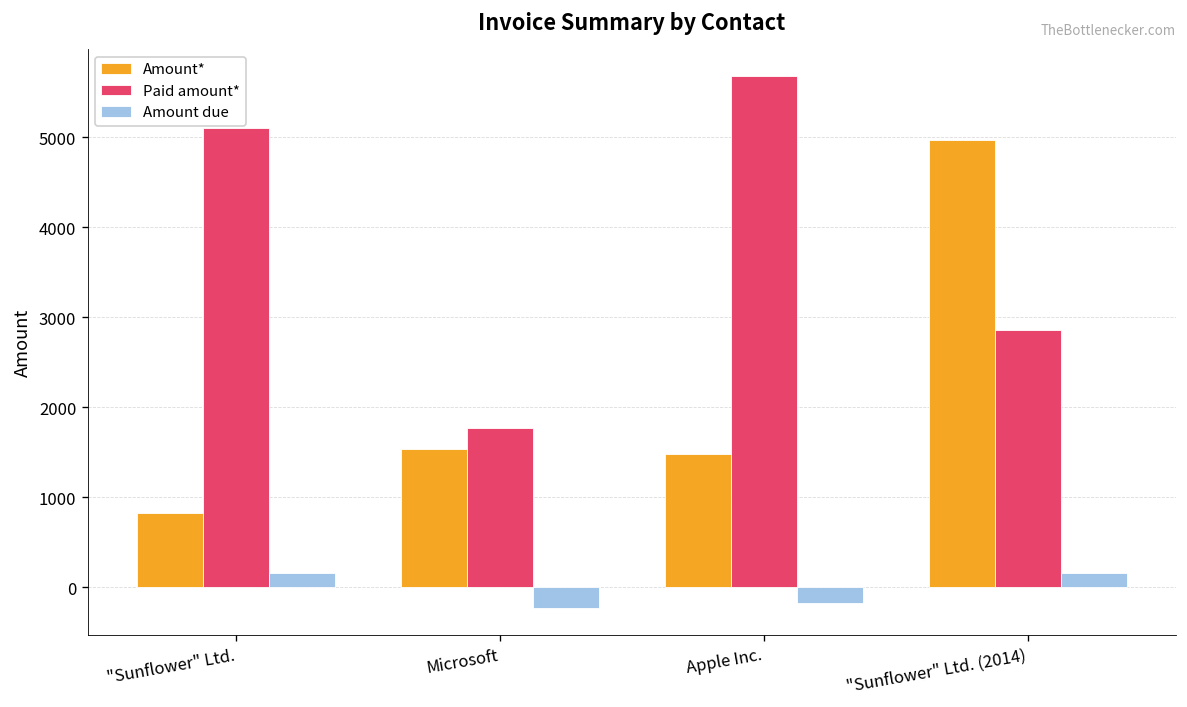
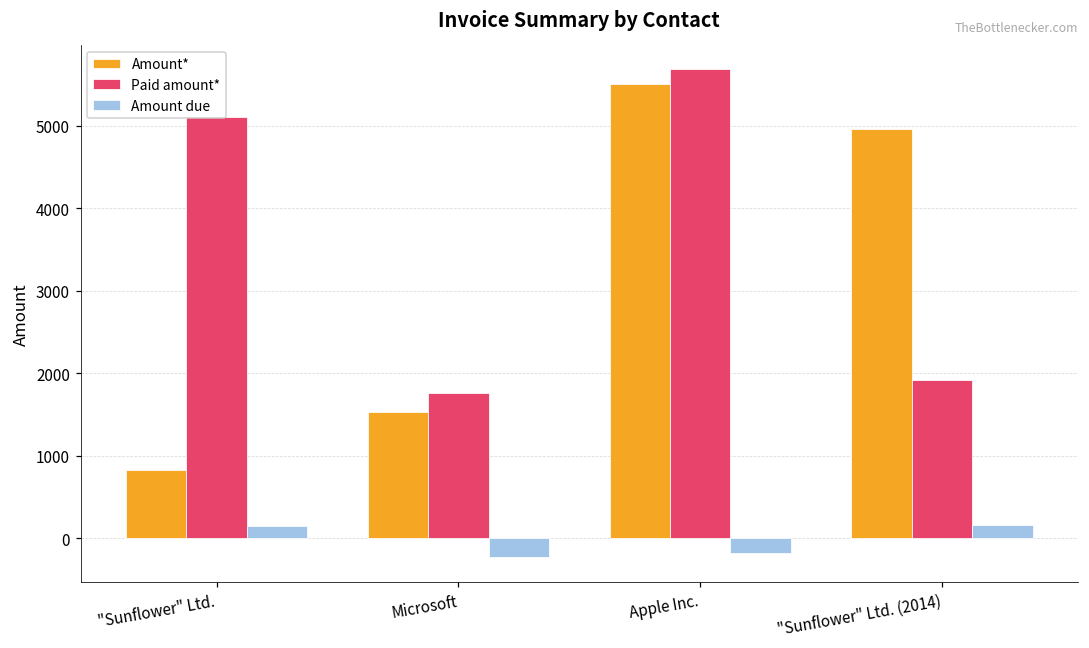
  {
    "Amount*": {
      "\"Sunflower\" Ltd.": 800,
      "Microsoft": 1500,
-     "Apple Inc.": 1500,
+     "Apple Inc.": 5500,
      "\"Sunflower\" Ltd. (2014)": 5000
    },
    "Paid amount*": {
      "Microsoft": 1800,
      "Apple Inc.": 5700,
-     "\"Sunflower\" Ltd. (2014)": 2900
+     "\"Sunflower\" Ltd. (2014)": 1900
    },
    "Amount due": {
      "\"Sunflower\" Ltd.": 200,
      "Microsoft": -200,
      "Apple Inc.": -200,
      "\"Sunflower\" Ltd. (2014)": 200
    }
  }
